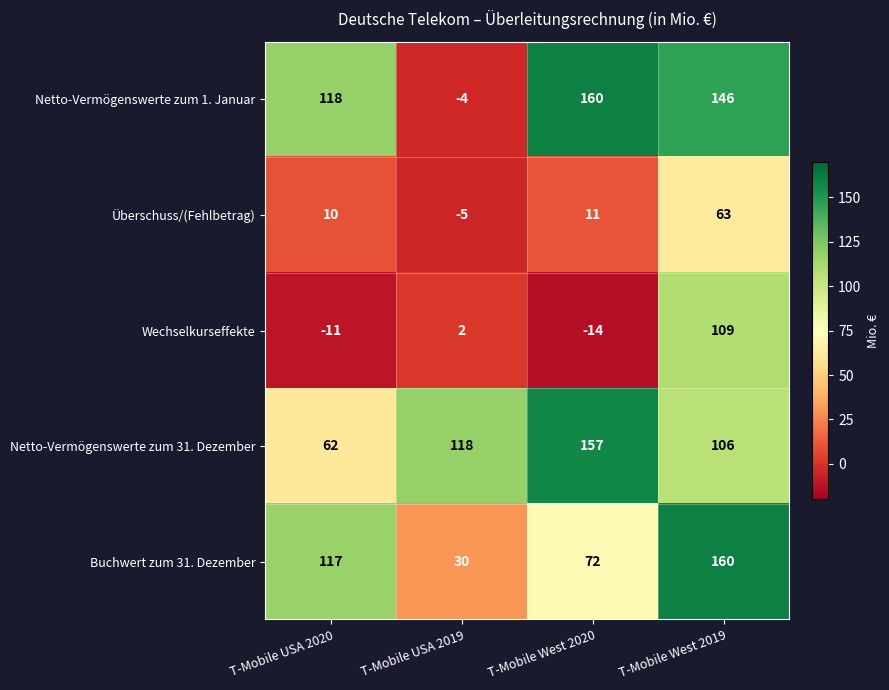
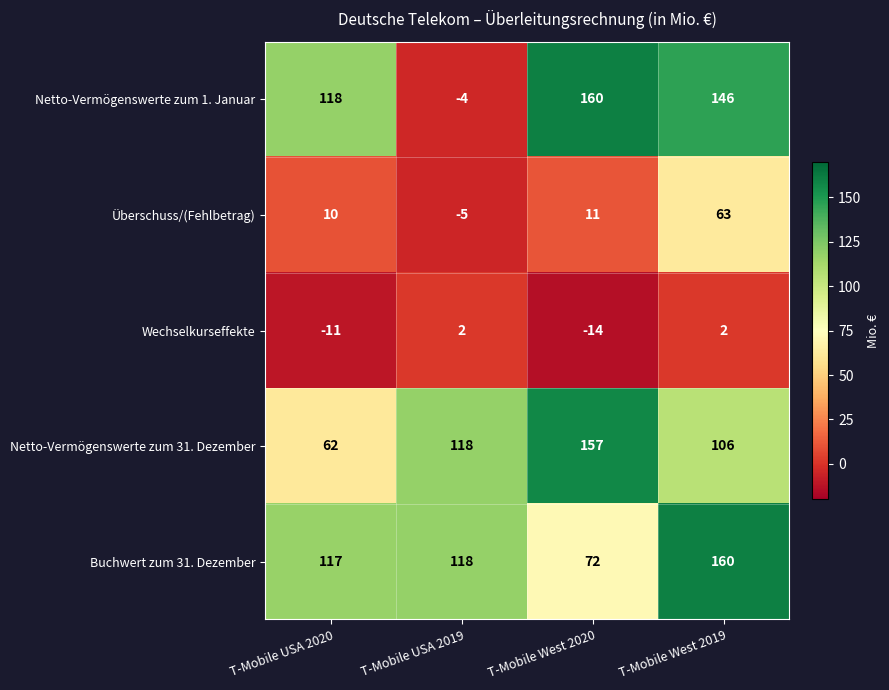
  {
    "Netto-Vermögenswerte zum 1. Januar": {
      "T-Mobile USA 2020": 118,
      "T-Mobile USA 2019": -4,
      "T-Mobile West 2020": 160,
      "T-Mobile West 2019": 146
    },
    "Überschuss/(Fehlbetrag)": {
      "T-Mobile USA 2020": 10,
      "T-Mobile USA 2019": -5,
      "T-Mobile West 2020": 11,
      "T-Mobile West 2019": 63
    },
    "Wechselkurseffekte": {
      "T-Mobile USA 2020": -11,
      "T-Mobile USA 2019": 2,
      "T-Mobile West 2020": -14,
-     "T-Mobile West 2019": 109
+     "T-Mobile West 2019": 2
    },
    "Netto-Vermögenswerte zum 31. Dezember": {
      "T-Mobile USA 2020": 62,
      "T-Mobile USA 2019": 118,
      "T-Mobile West 2020": 157,
      "T-Mobile West 2019": 106
    },
    "Buchwert zum 31. Dezember": {
      "T-Mobile USA 2020": 117,
-     "T-Mobile USA 2019": 30,
+     "T-Mobile USA 2019": 118,
      "T-Mobile West 2020": 72,
      "T-Mobile West 2019": 160
    }
  }
